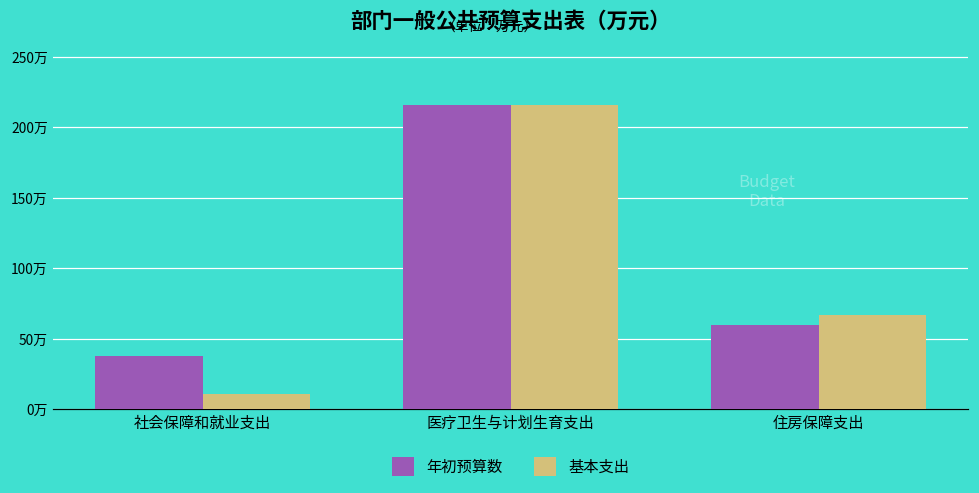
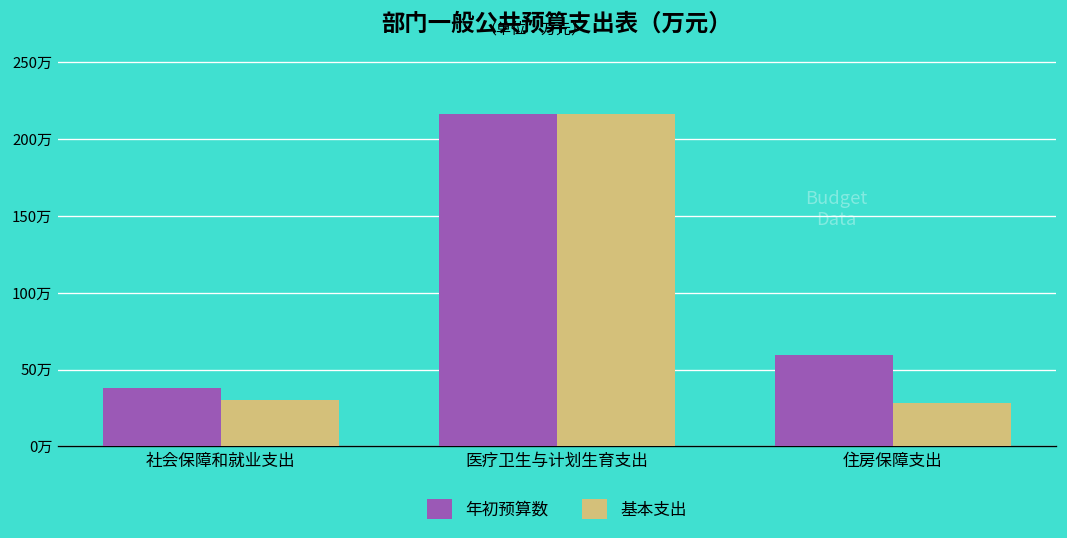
  {
    "年初预算数": {
      "社会保障和就业支出": "38万",
      "医疗卫生与计划生育支出": "216万",
      "住房保障支出": "59万"
    },
    "基本支出": {
-     "社会保障和就业支出": "11万",
+     "社会保障和就业支出": "30万",
      "医疗卫生与计划生育支出": "216万",
-     "住房保障支出": "67万"
+     "住房保障支出": "28万"
    }
  }
